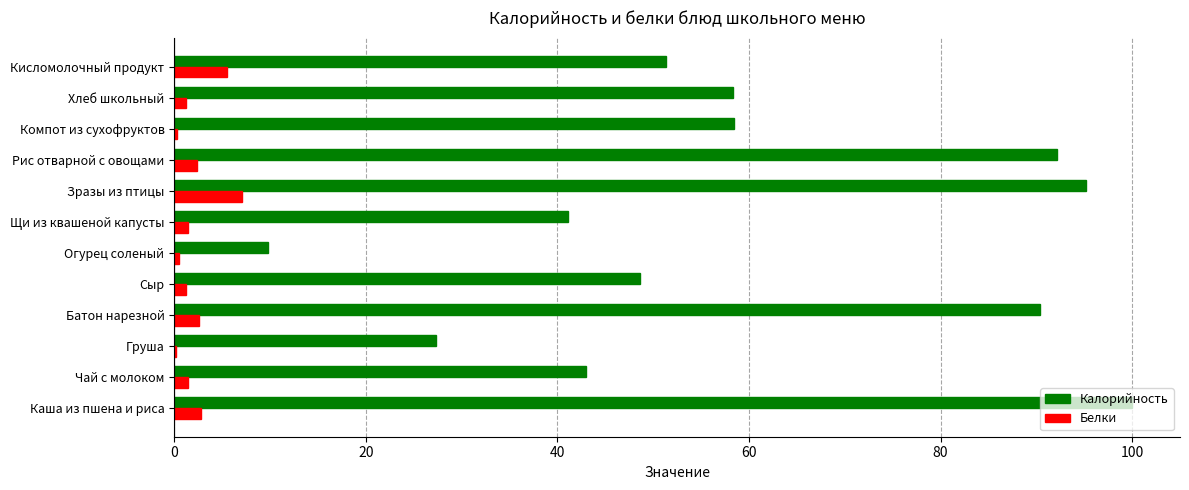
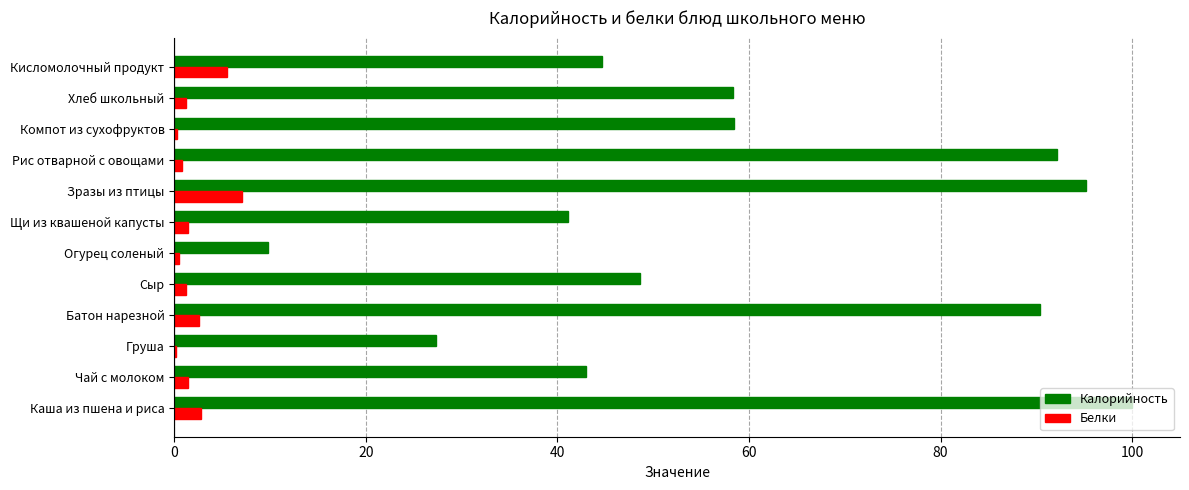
  {
    "Калорийность": {
-     "Кисломолочный продукт": 51,
+     "Кисломолочный продукт": 45,
      "Хлеб школьный": 58,
      "Компот из сухофруктов": 58,
      "Рис отварной с овощами": 92,
      "Зразы из птицы": 95,
      "Щи из квашеной капусты": 41,
      "Огурец соленый": 10,
      "Сыр": 49,
      "Батон нарезной": 90,
      "Груша": 27,
      "Чай с молоком": 43
    },
    "Белки": {
      "Кисломолочный продукт": 6,
      "Хлеб школьный": 1,
      "Компот из сухофруктов": 0,
-     "Рис отварной с овощами": 2,
+     "Рис отварной с овощами": 1,
      "Зразы из птицы": 7,
      "Щи из квашеной капусты": 1,
      "Огурец соленый": 0,
      "Сыр": 1,
      "Батон нарезной": 3,
      "Чай с молоком": 1,
      "Каша из пшена и риса": 3
    }
  }
